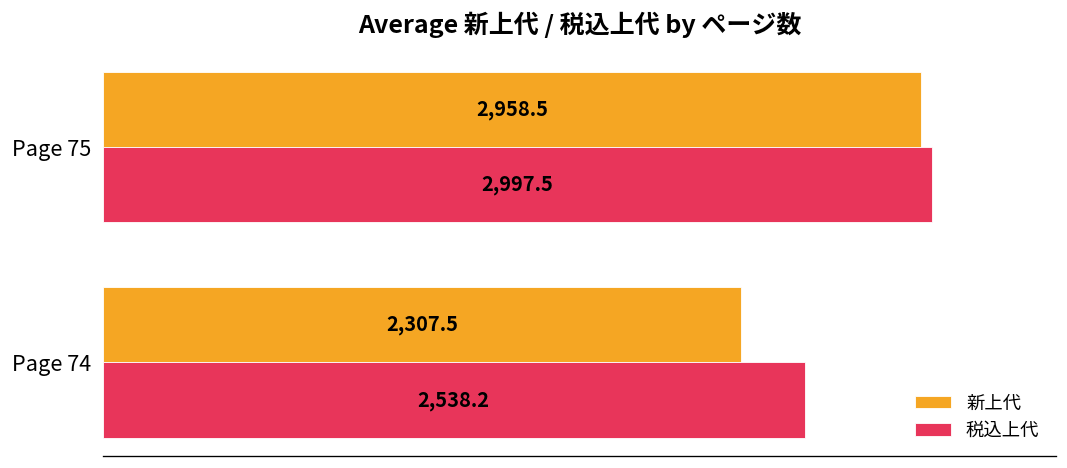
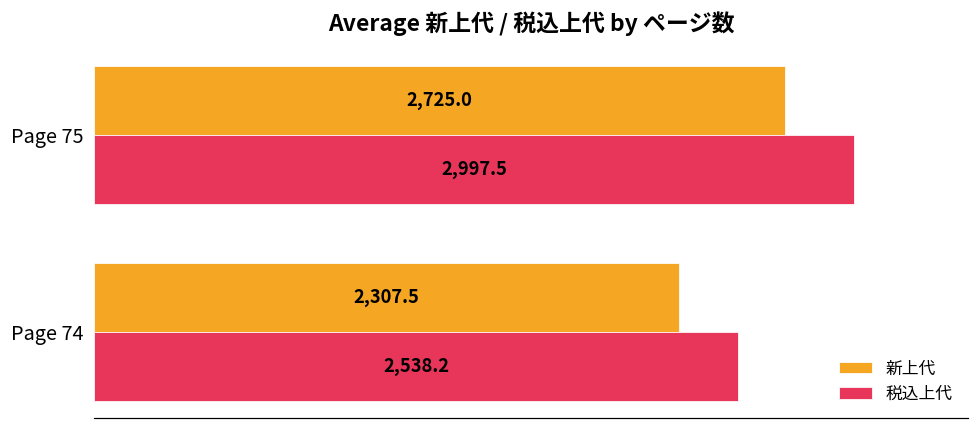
  {
    "新上代": {
-     "Page 75": "2,958.5",
+     "Page 75": "2,725.0",
      "Page 74": "2,307.5"
    },
    "税込上代": {
      "Page 75": "2,997.5",
      "Page 74": "2,538.2"
    }
  }
